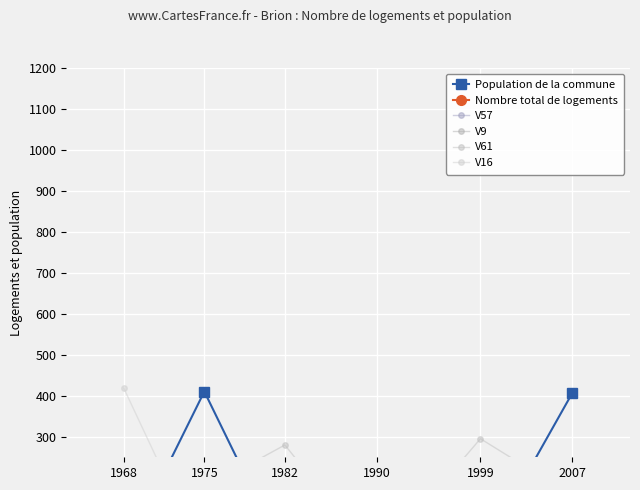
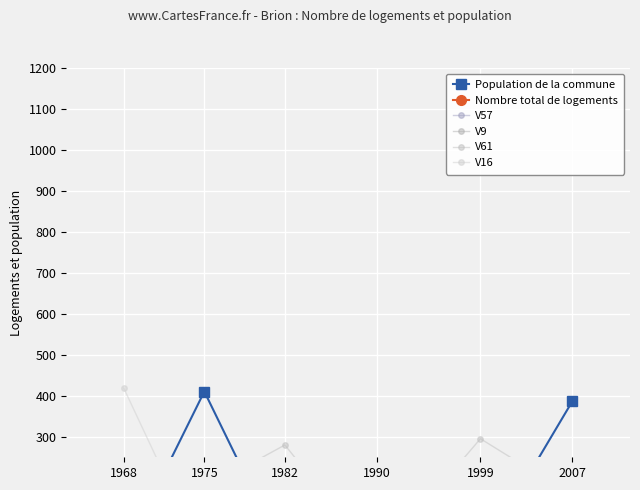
  {
    "Population de la commune": {
      "1975": 410,
-     "2007": 410
+     "2007": 390
    }
  }
